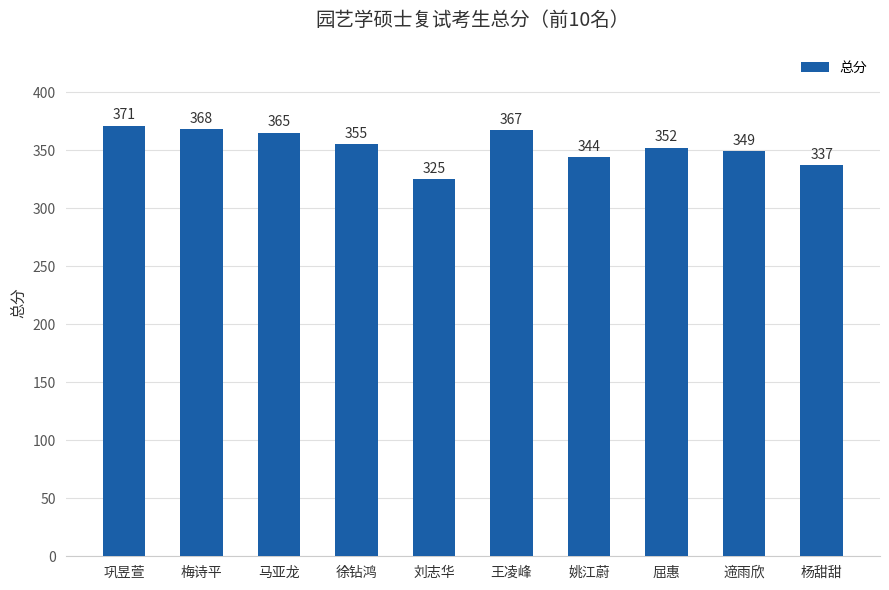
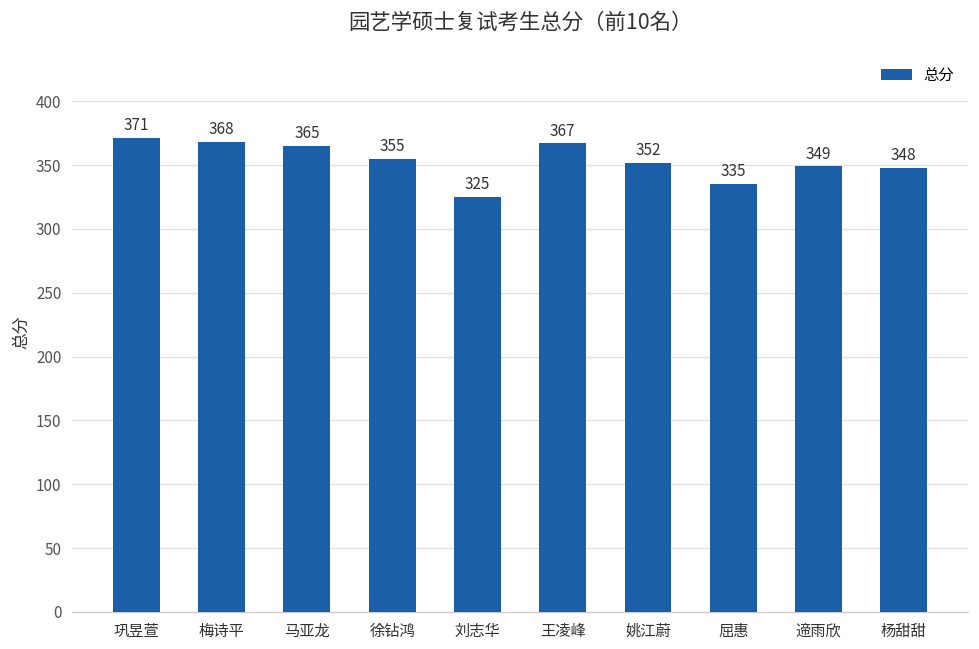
  {
    "巩昱萱": 371,
    "梅诗平": 368,
    "马亚龙": 365,
    "徐钻鸿": 355,
    "刘志华": 325,
    "王凌峰": 367,
-   "姚江蔚": 344,
-   "屈惠": 352,
+   "姚江蔚": 352,
+   "屈惠": 335,
    "遆雨欣": 349,
-   "杨甜甜": 337
+   "杨甜甜": 348
  }
